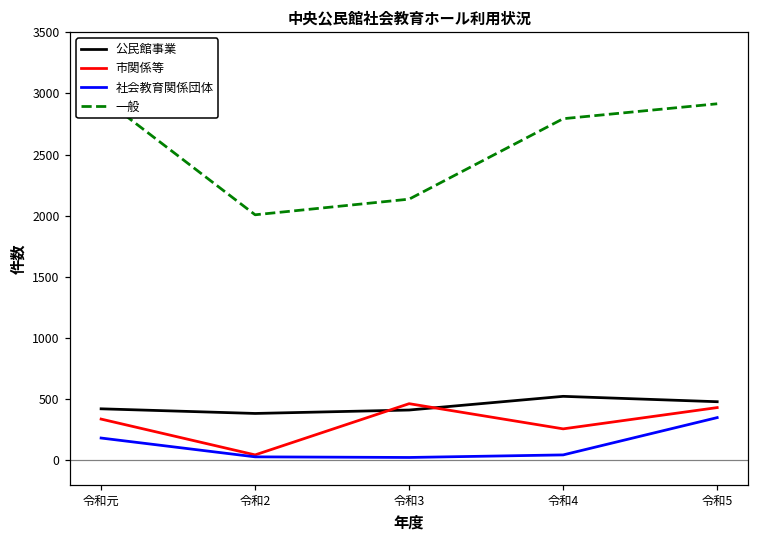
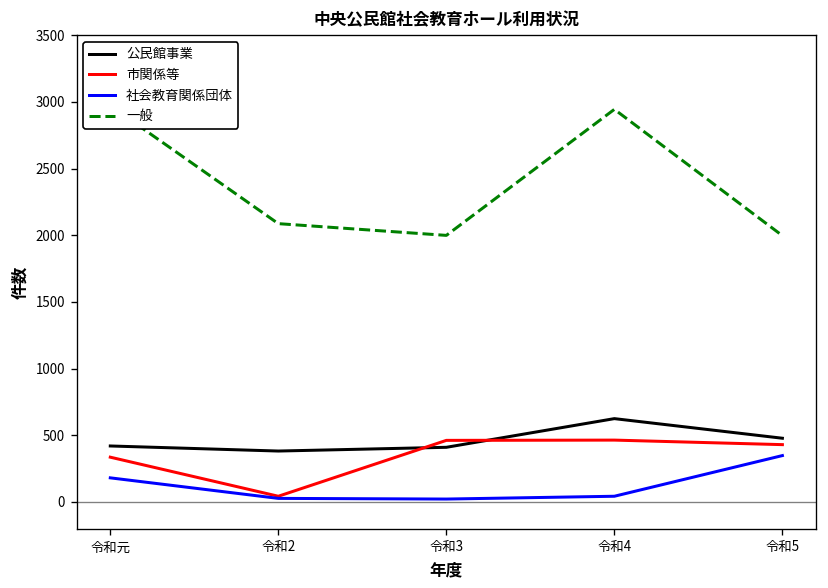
  {
    "公民館事業": {
      "令和元": 420,
      "令和2": 380,
      "令和3": 410,
-     "令和4": 520,
+     "令和4": 630,
      "令和5": 480
    },
    "市関係等": {
      "令和元": 340,
      "令和3": 460,
-     "令和4": 260,
+     "令和4": 460,
      "令和5": 430
    },
    "社会教育関係団体": {
      "令和元": 180,
      "令和3": 20,
      "令和4": 40,
      "令和5": 350
    },
    "一般": {
-     "令和2": 2010,
-     "令和3": 2140,
-     "令和4": 2790,
-     "令和5": 2920
+     "令和2": 2090,
+     "令和3": 2000,
+     "令和4": 2940,
+     "令和5": 2000
    }
  }
